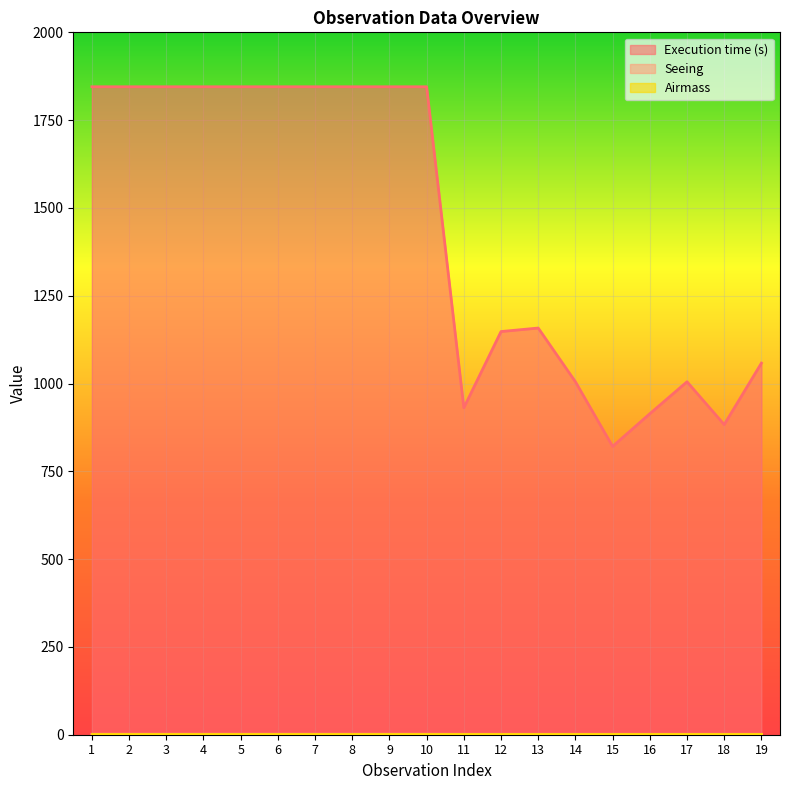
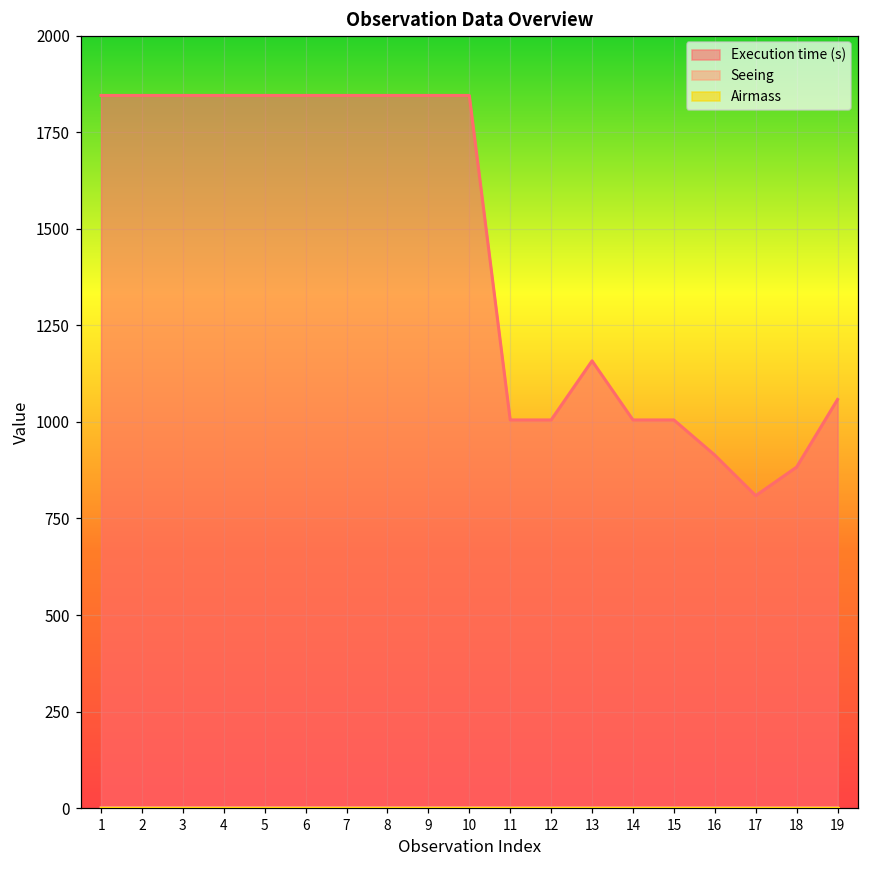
  {
    "Execution time (s)": {
      "1": 1850,
      "2": 1850,
      "3": 1850,
      "4": 1850,
      "5": 1850,
      "6": 1850,
      "7": 1850,
      "8": 1850,
      "9": 1850,
      "10": 1850,
-     "11": 930,
-     "12": 1150,
+     "11": 1010,
+     "12": 1010,
      "13": 1160,
      "14": 1010,
-     "15": 820,
+     "15": 1010,
      "16": 910,
-     "17": 1010,
+     "17": 810,
      "18": 880,
      "19": 1060
    },
    "Airmass": {
      "1": 0,
      "2": 0,
      "3": 0,
      "4": 0,
      "5": 0,
      "6": 0,
      "7": 0,
      "8": 0,
      "9": 0,
      "10": 0,
      "11": 0,
      "12": 0,
      "13": 0,
      "14": 0,
      "15": 0,
      "16": 0,
      "17": 0,
      "18": 0,
      "19": 0
    }
  }
